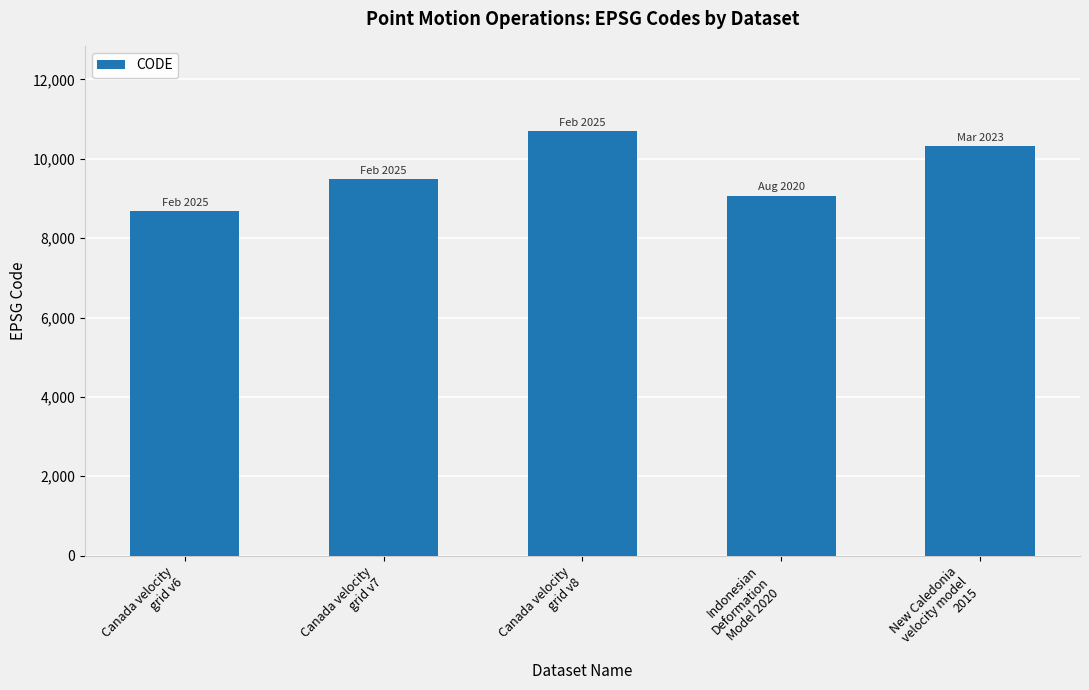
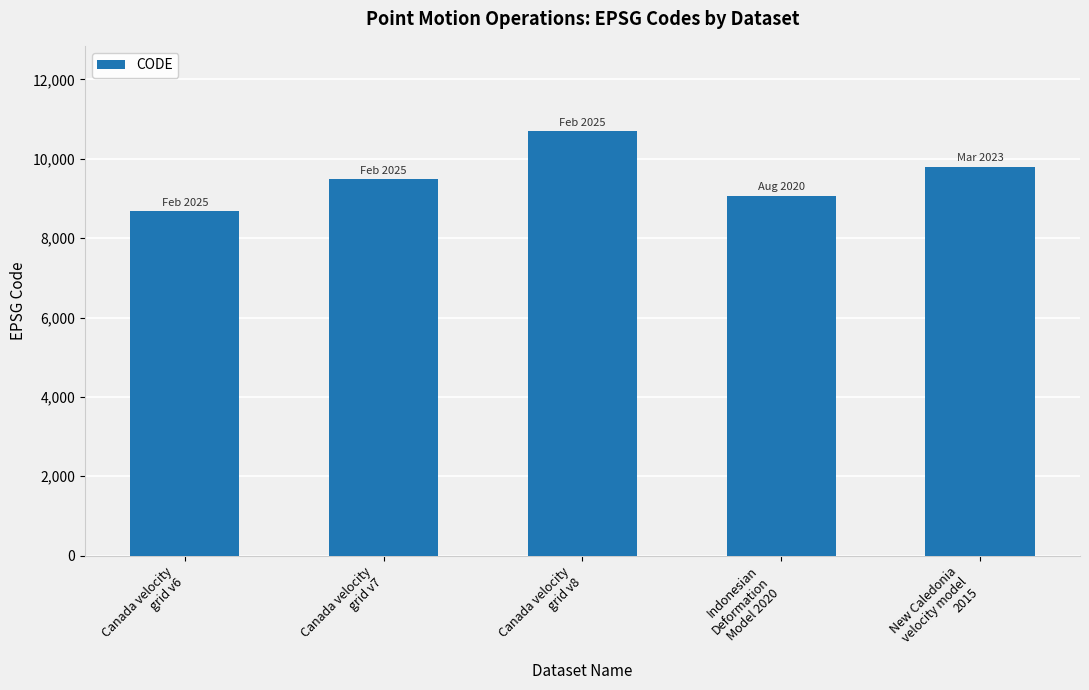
  {
-   "New Caledonia velocity model 2015": "10,300"
+   "New Caledonia velocity model 2015": "9,800"
  }
